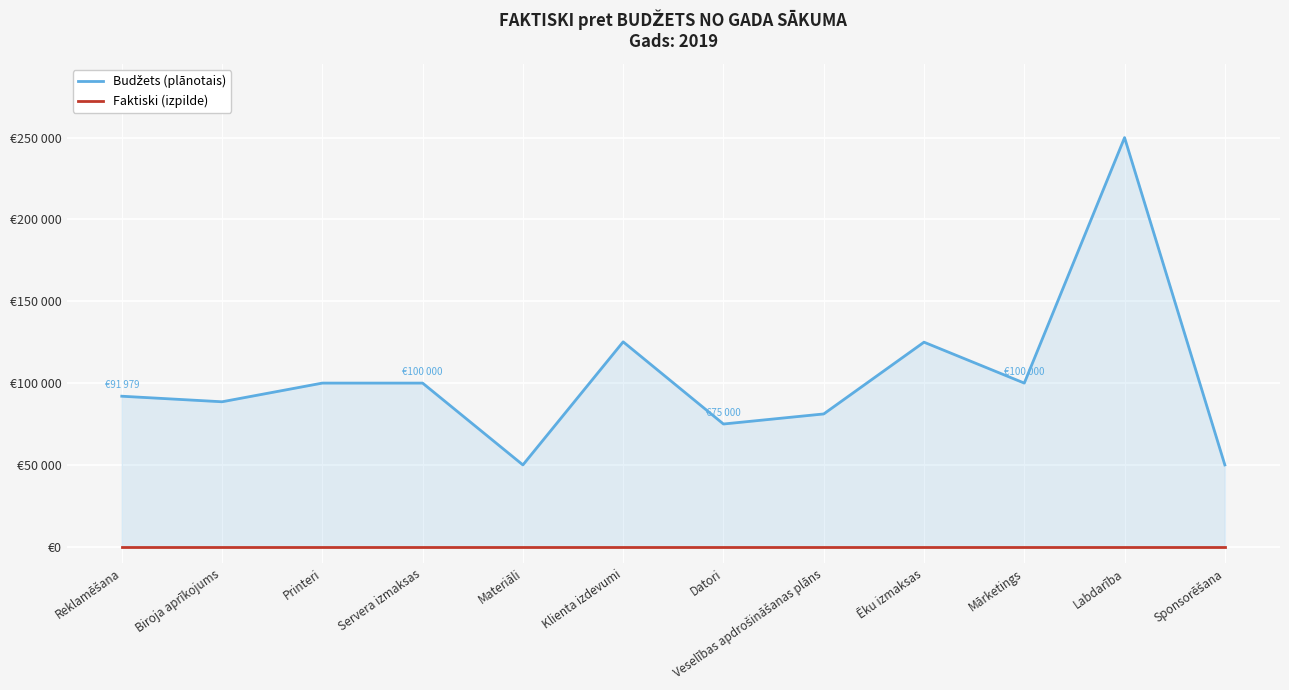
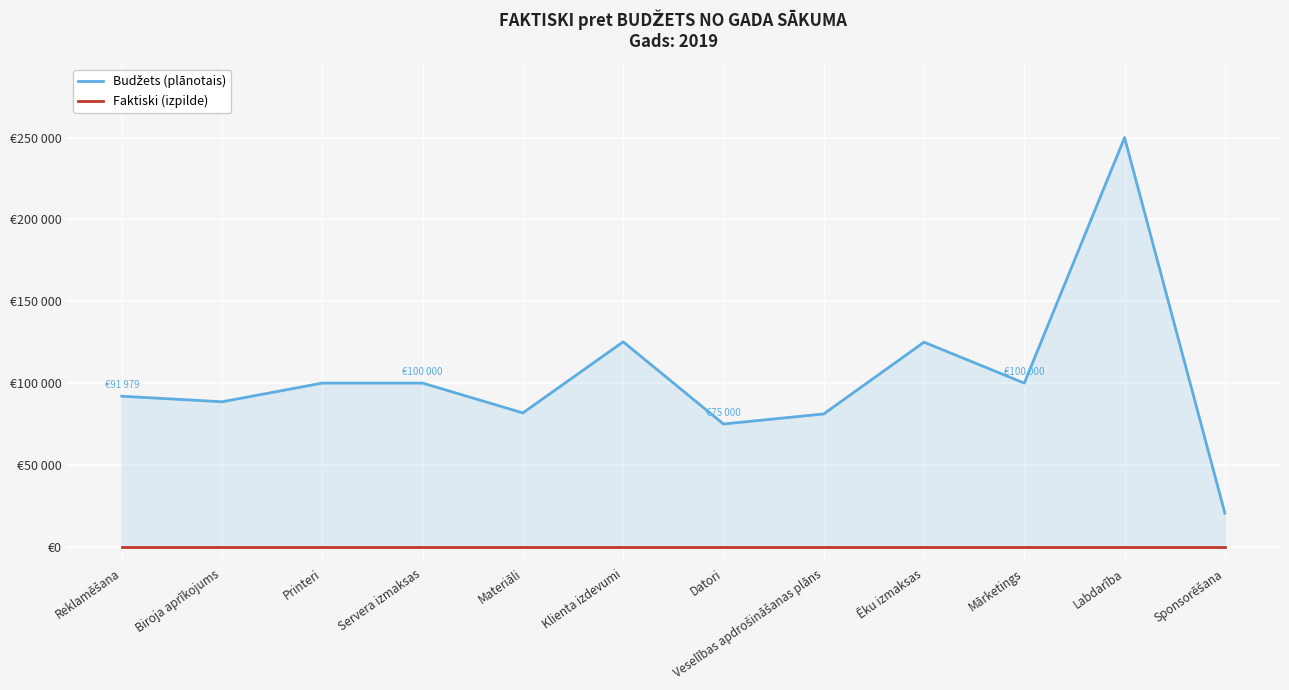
  {
    "Budžets (plānotais)": {
      "Biroja aprīkojums": "€89000",
      "Printeri": "€100000",
-     "Materiāli": "€50000",
+     "Materiāli": "€82000",
      "Klienta izdevumi": "€125000",
      "Veselības apdrošināšanas plāns": "€81000",
      "Ēku izmaksas": "€125000",
      "Labdarība": "€250000",
-     "Sponsorēšana": "€50000"
+     "Sponsorēšana": "€21000"
    },
    "Faktiski (izpilde)": {
      "Reklamēšana": "€0",
      "Biroja aprīkojums": "€0",
      "Printeri": "€0",
      "Servera izmaksas": "€0",
      "Materiāli": "€0",
      "Klienta izdevumi": "€0",
      "Datori": "€0",
      "Veselības apdrošināšanas plāns": "€0",
      "Ēku izmaksas": "€0",
      "Mārketings": "€0",
      "Labdarība": "€0",
      "Sponsorēšana": "€0"
    }
  }
